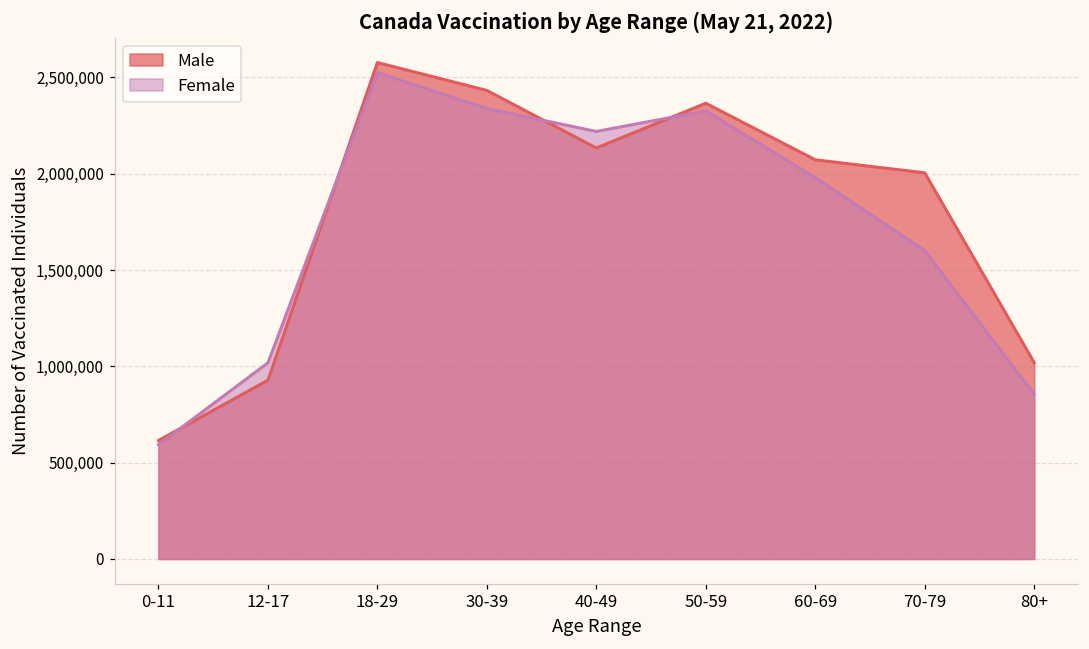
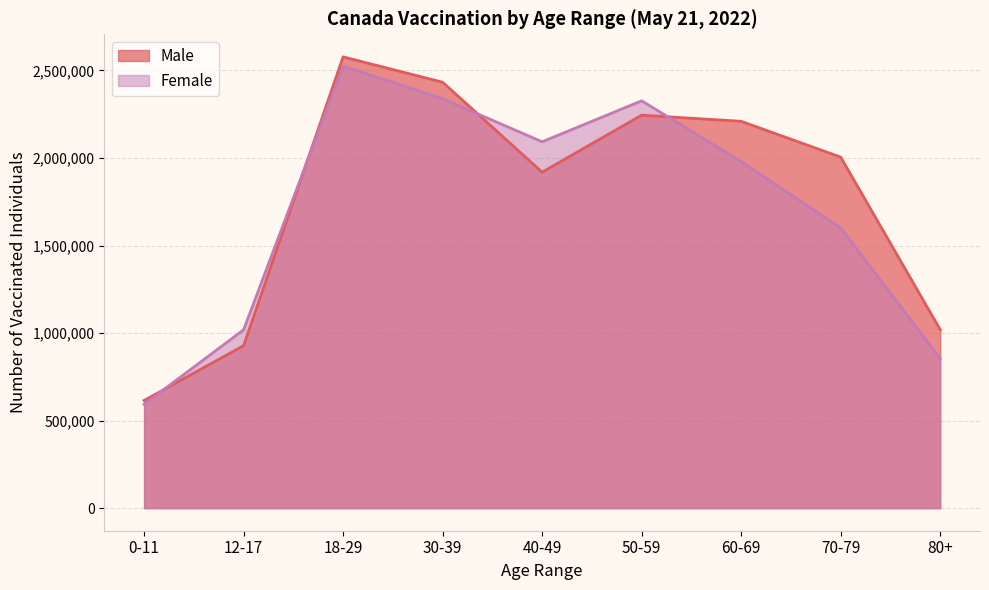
  {
    "Male": {
      "0-11": "620,000",
      "12-17": "930,000",
      "18-29": "2,580,000",
      "30-39": "2,430,000",
-     "40-49": "2,130,000",
-     "50-59": "2,370,000",
-     "60-69": "2,070,000",
+     "40-49": "1,920,000",
+     "50-59": "2,240,000",
+     "60-69": "2,210,000",
      "70-79": "2,000,000",
      "80+": "1,020,000"
    },
    "Female": {
      "0-11": "590,000",
      "12-17": "1,020,000",
      "18-29": "2,520,000",
      "30-39": "2,340,000",
-     "40-49": "2,220,000",
+     "40-49": "2,090,000",
      "50-59": "2,330,000",
      "60-69": "1,980,000",
      "70-79": "1,600,000",
      "80+": "850,000"
    }
  }
